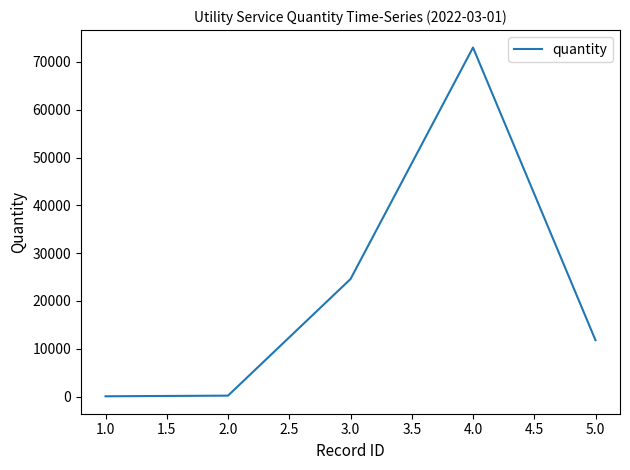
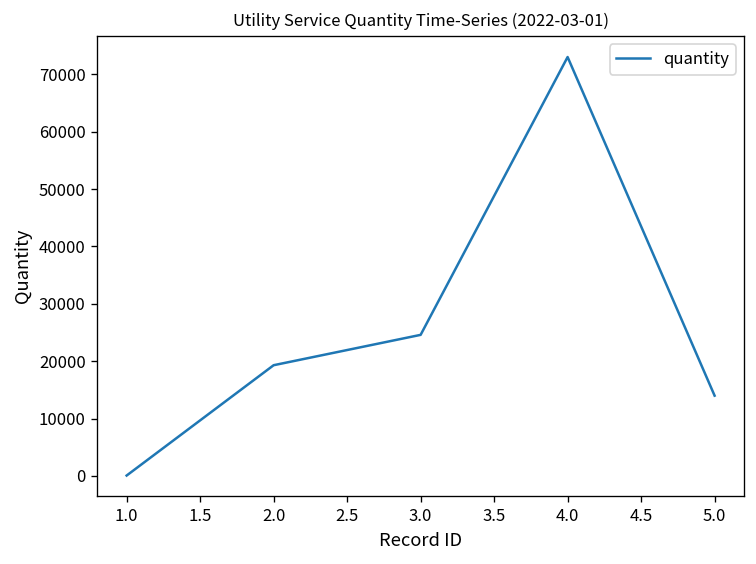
  {
    "1.0": 0,
-   "2.0": 0,
+   "2.0": 19000,
    "3.0": 25000,
    "4.0": 73000,
-   "5.0": 12000
+   "5.0": 14000
  }
